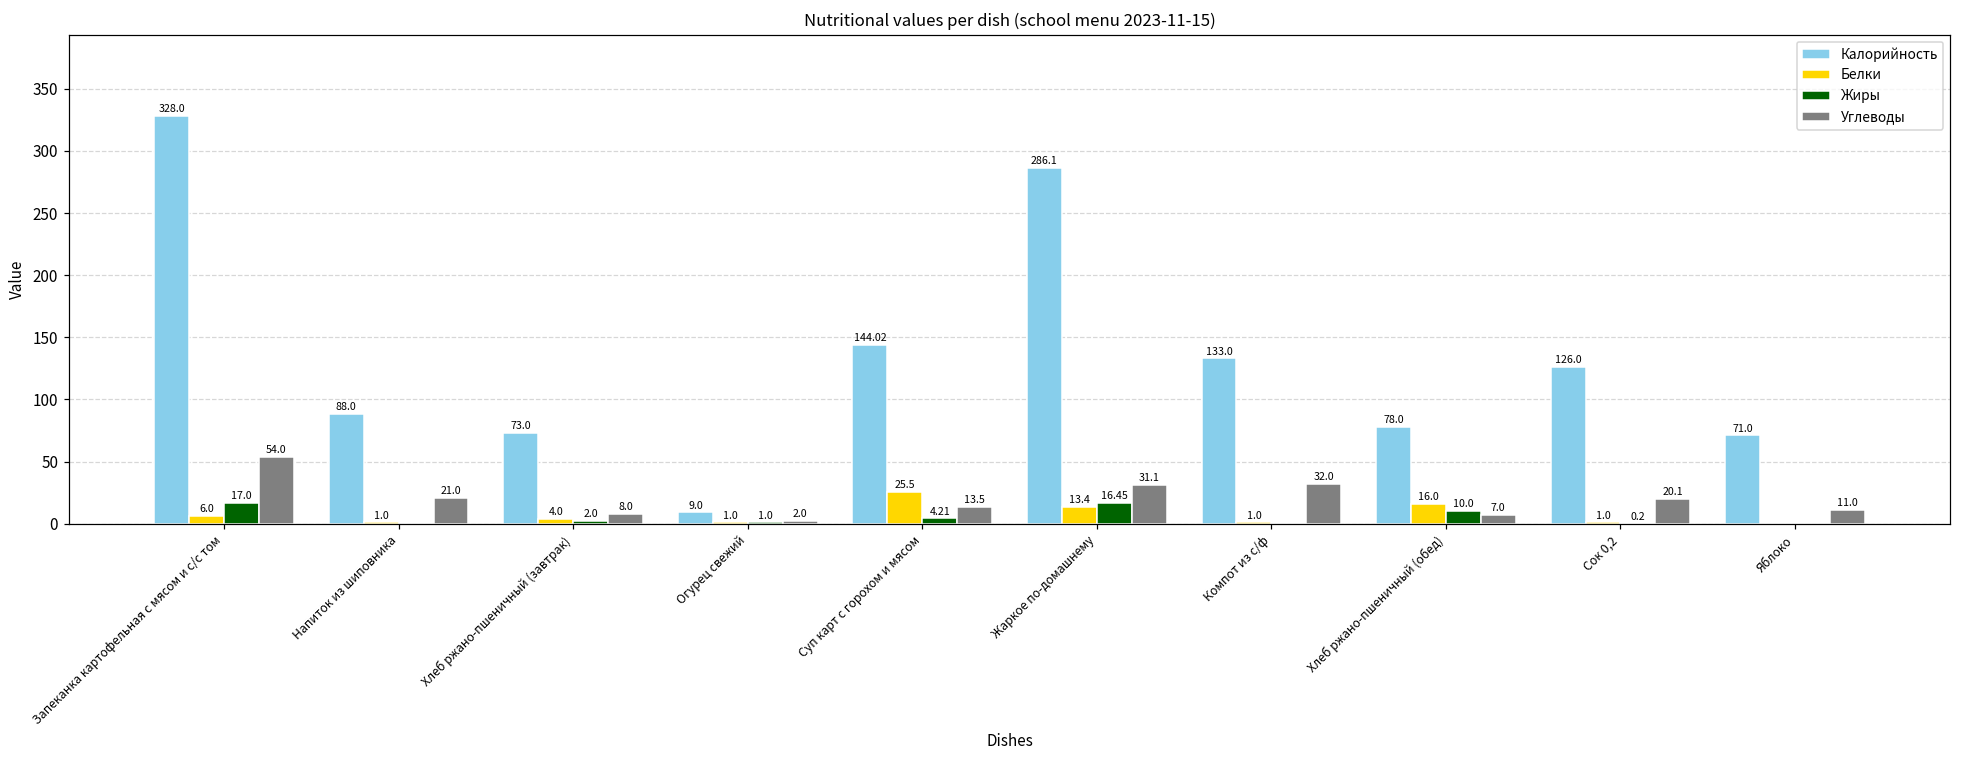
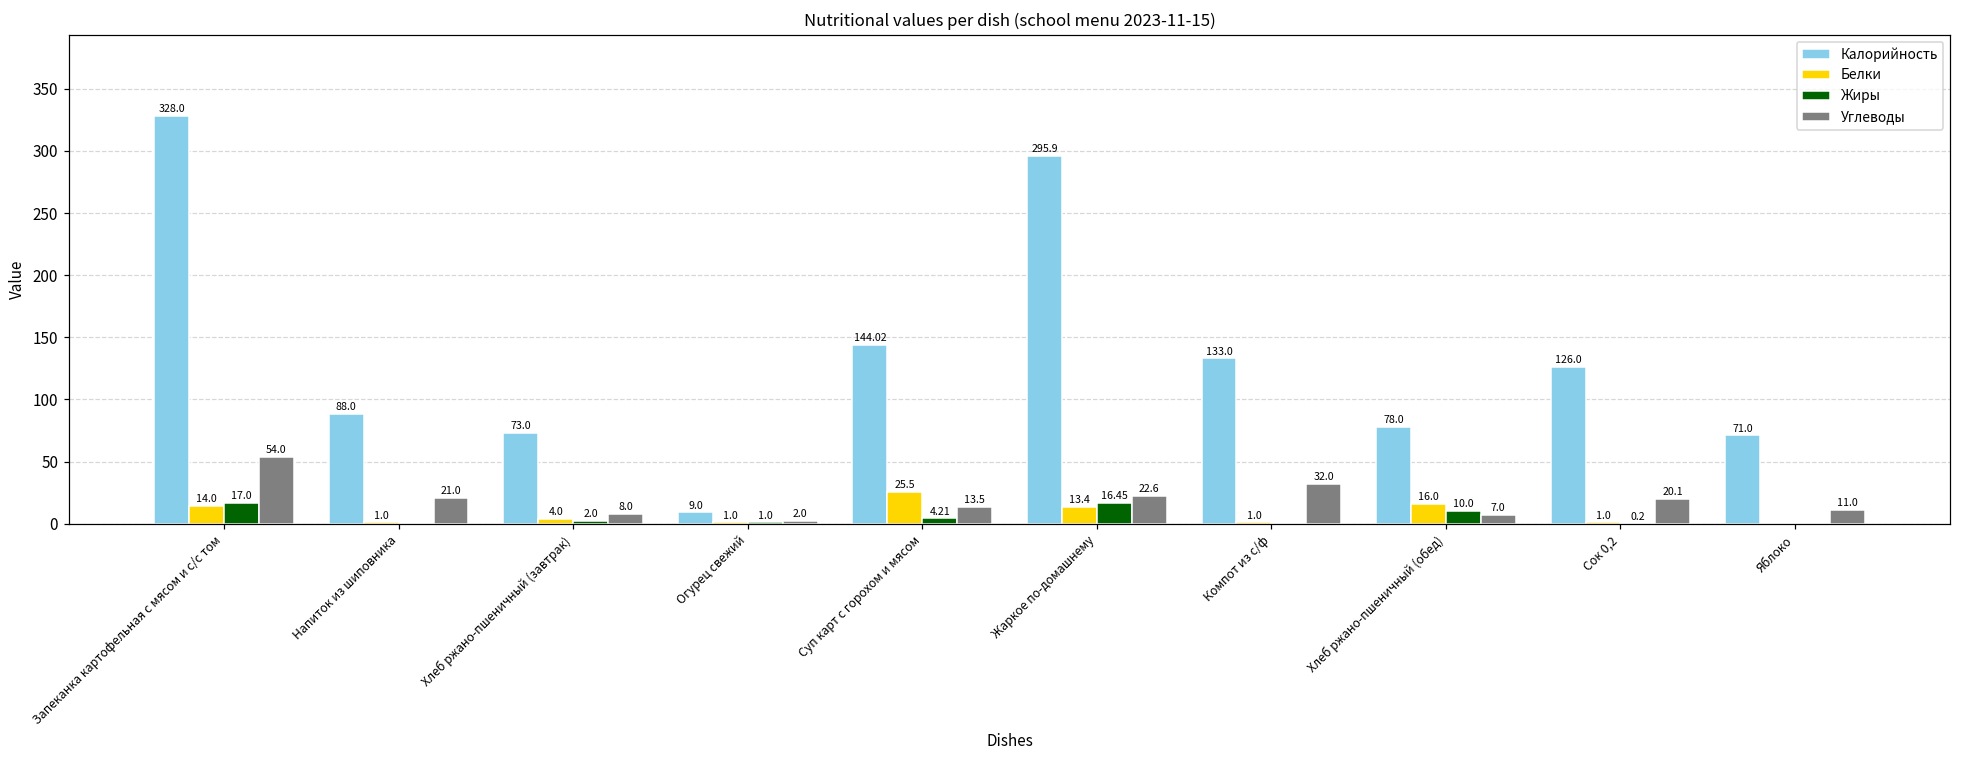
  {
    "Калорийность": {
      "Запеканка картофельная с мясом и с/с том": 328.0,
      "Напиток из шиповника": 88.0,
      "Хлеб ржано-пшеничный (завтрак)": 73.0,
      "Огурец свежий": 9.0,
      "Суп карт с горохом и мясом": 144.02,
-     "Жаркое по-домашнему": 286.1,
+     "Жаркое по-домашнему": 295.9,
      "Компот из с/ф": 133.0,
      "Хлеб ржано-пшеничный (обед)": 78.0,
      "Сок 0,2": 126.0,
      "Яблоко": 71.0
    },
    "Белки": {
-     "Запеканка картофельная с мясом и с/с том": 6.0,
+     "Запеканка картофельная с мясом и с/с том": 14.0,
      "Напиток из шиповника": 1.0,
      "Хлеб ржано-пшеничный (завтрак)": 4.0,
      "Огурец свежий": 1.0,
      "Суп карт с горохом и мясом": 25.5,
      "Жаркое по-домашнему": 13.4,
      "Компот из с/ф": 1.0,
      "Хлеб ржано-пшеничный (обед)": 16.0,
      "Сок 0,2": 1.0
    },
    "Жиры": {
      "Запеканка картофельная с мясом и с/с том": 17.0,
      "Хлеб ржано-пшеничный (завтрак)": 2.0,
      "Огурец свежий": 1.0,
      "Суп карт с горохом и мясом": 4.21,
      "Жаркое по-домашнему": 16.45,
      "Хлеб ржано-пшеничный (обед)": 10.0,
      "Сок 0,2": 0.2
    },
    "Углеводы": {
      "Запеканка картофельная с мясом и с/с том": 54.0,
      "Напиток из шиповника": 21.0,
      "Хлеб ржано-пшеничный (завтрак)": 8.0,
      "Огурец свежий": 2.0,
      "Суп карт с горохом и мясом": 13.5,
-     "Жаркое по-домашнему": 31.1,
+     "Жаркое по-домашнему": 22.6,
      "Компот из с/ф": 32.0,
      "Хлеб ржано-пшеничный (обед)": 7.0,
      "Сок 0,2": 20.1,
      "Яблоко": 11.0
    }
  }
